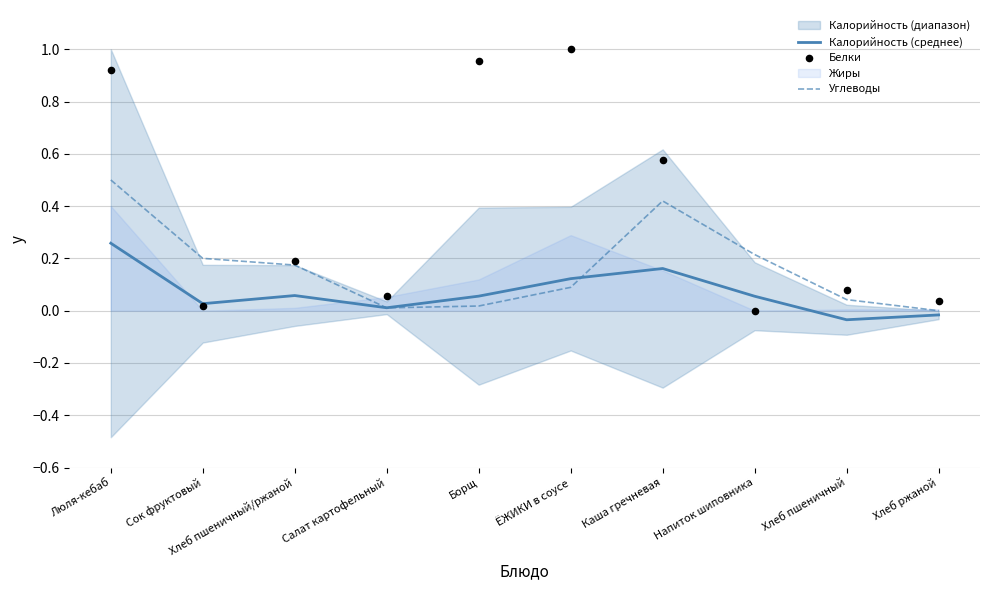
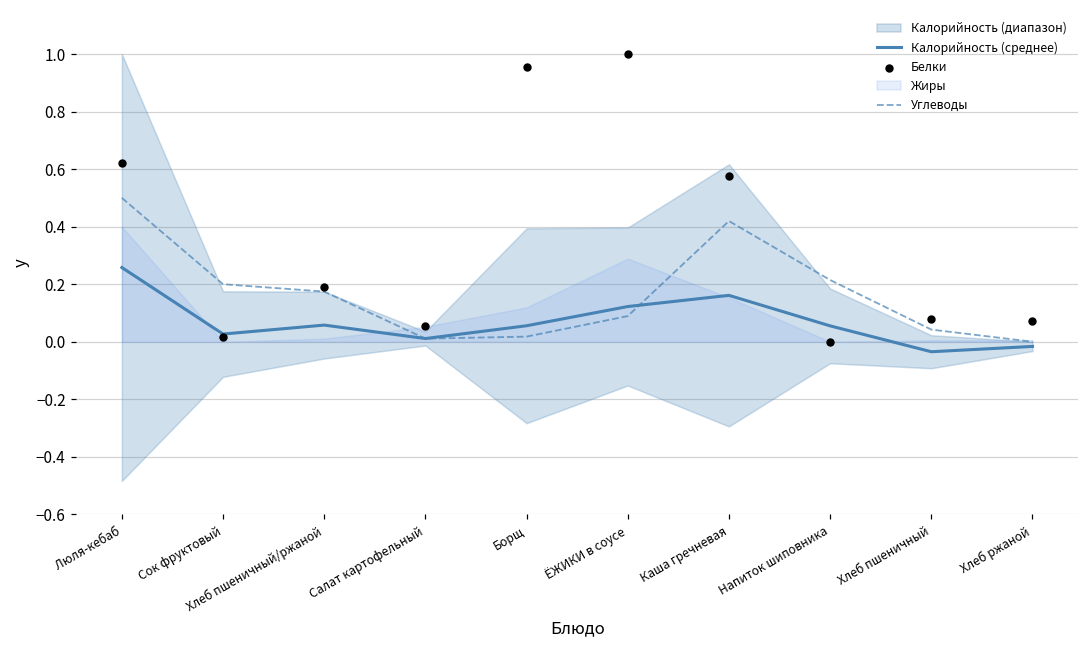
  {
    "Белки": {
-     "Люля-кебаб": 0.92,
-     "Хлеб ржаной": 0.04
+     "Люля-кебаб": 0.62,
+     "Хлеб ржаной": 0.07
    }
  }
